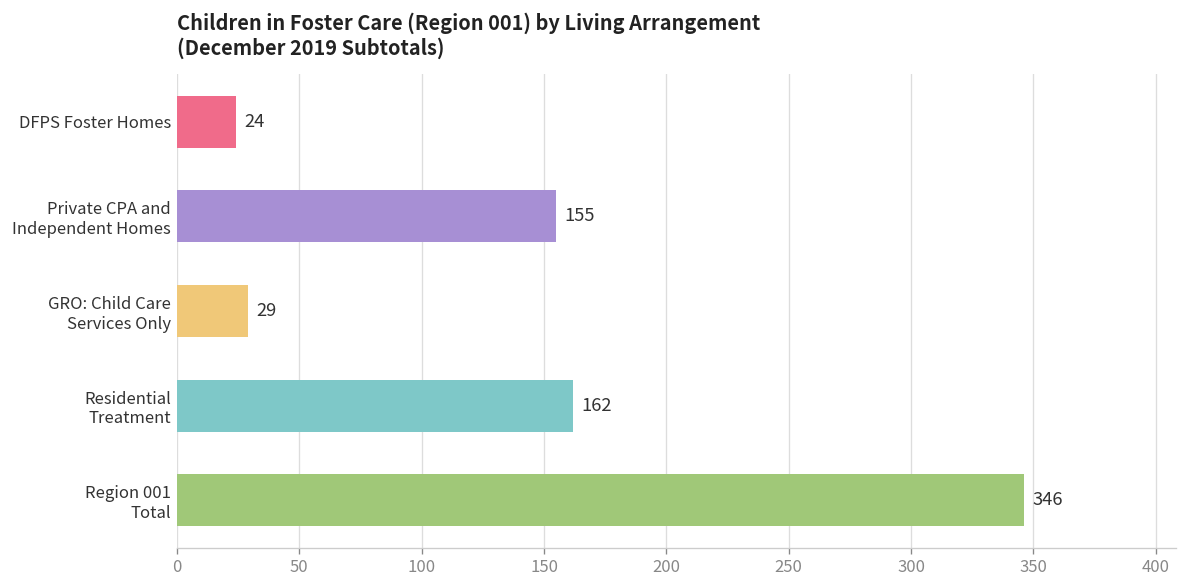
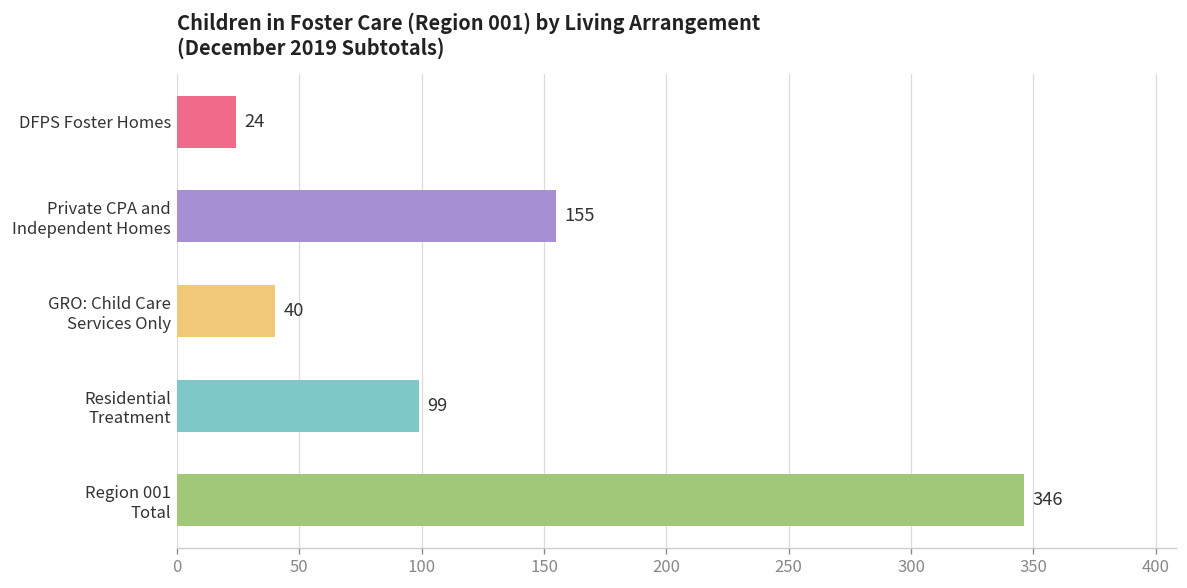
  {
    "DFPS Foster Homes": 24,
    "Private CPA and Independent Homes": 155,
-   "GRO: Child Care Services Only": 29,
-   "Residential Treatment": 162,
+   "GRO: Child Care Services Only": 40,
+   "Residential Treatment": 99,
    "Region 001 Total": 346
  }
